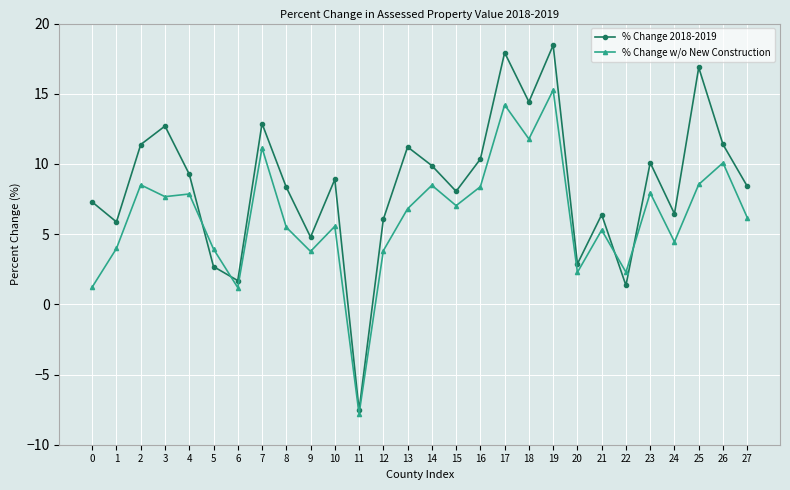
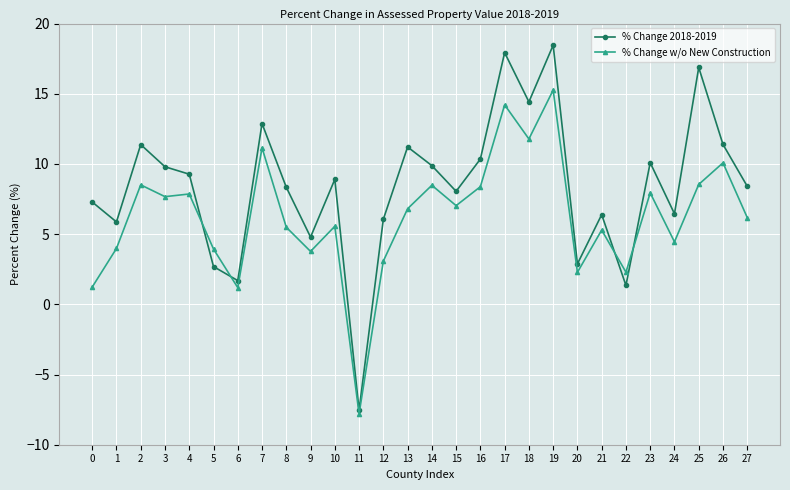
  {
    "% Change 2018-2019": {
      "0": 7.3,
      "1": 5.9,
      "2": 11.4,
-     "3": 12.7,
+     "3": 9.8,
      "4": 9.3,
      "5": 2.7,
      "6": 1.7,
      "7": 12.9,
      "8": 8.3,
      "9": 4.8,
      "10": 8.9,
      "11": -7.5,
      "12": 6.1,
      "13": 11.2,
      "14": 9.9,
      "15": 8.1,
      "16": 10.4,
      "17": 17.9,
      "18": 14.4,
      "19": 18.5,
      "20": 2.9,
      "21": 6.4,
      "22": 1.4,
      "23": 10.1,
      "24": 6.5,
      "25": 16.9,
      "26": 11.4,
      "27": 8.4
    },
    "% Change w/o New Construction": {
      "0": 1.2,
      "1": 4.0,
      "2": 8.5,
      "3": 7.7,
      "4": 7.9,
      "5": 3.9,
      "6": 1.2,
      "7": 11.2,
      "8": 5.5,
      "9": 3.8,
      "10": 5.6,
      "11": -7.8,
-     "12": 3.8,
+     "12": 3.1,
      "13": 6.8,
      "14": 8.5,
      "15": 7.0,
      "16": 8.4,
      "17": 14.2,
      "18": 11.8,
      "19": 15.3,
      "20": 2.3,
      "21": 5.3,
      "22": 2.3,
      "23": 7.9,
      "24": 4.5,
      "25": 8.5,
      "26": 10.1,
      "27": 6.2
    }
  }
